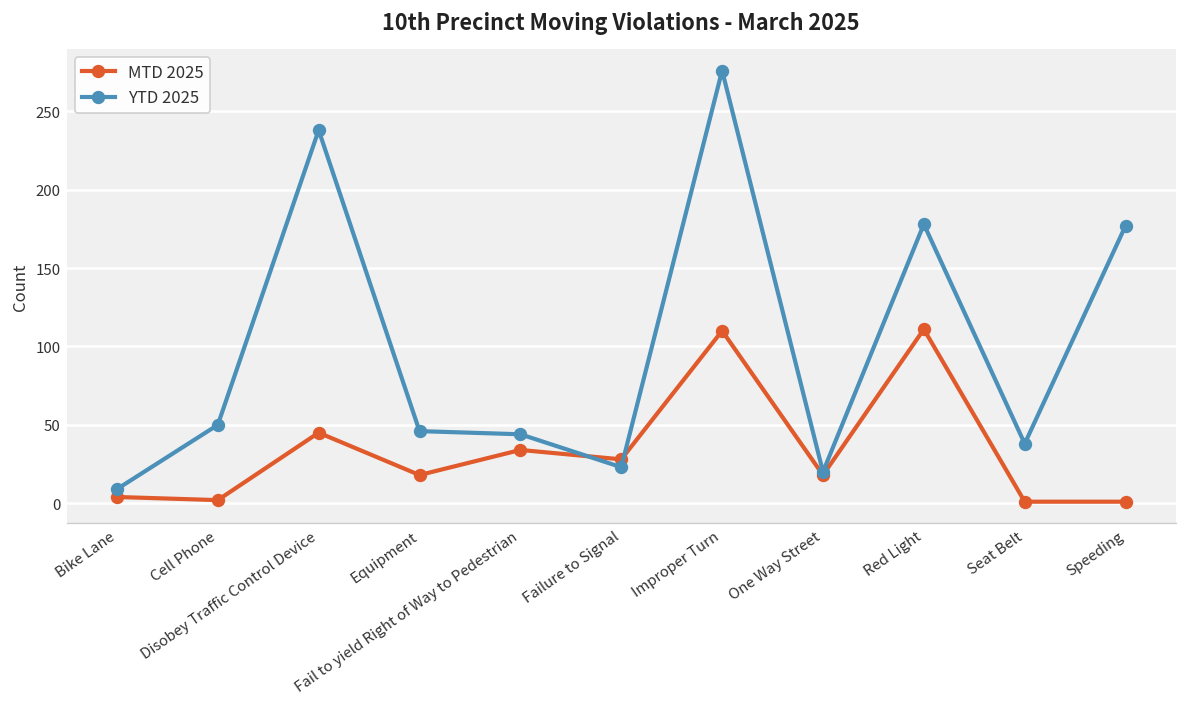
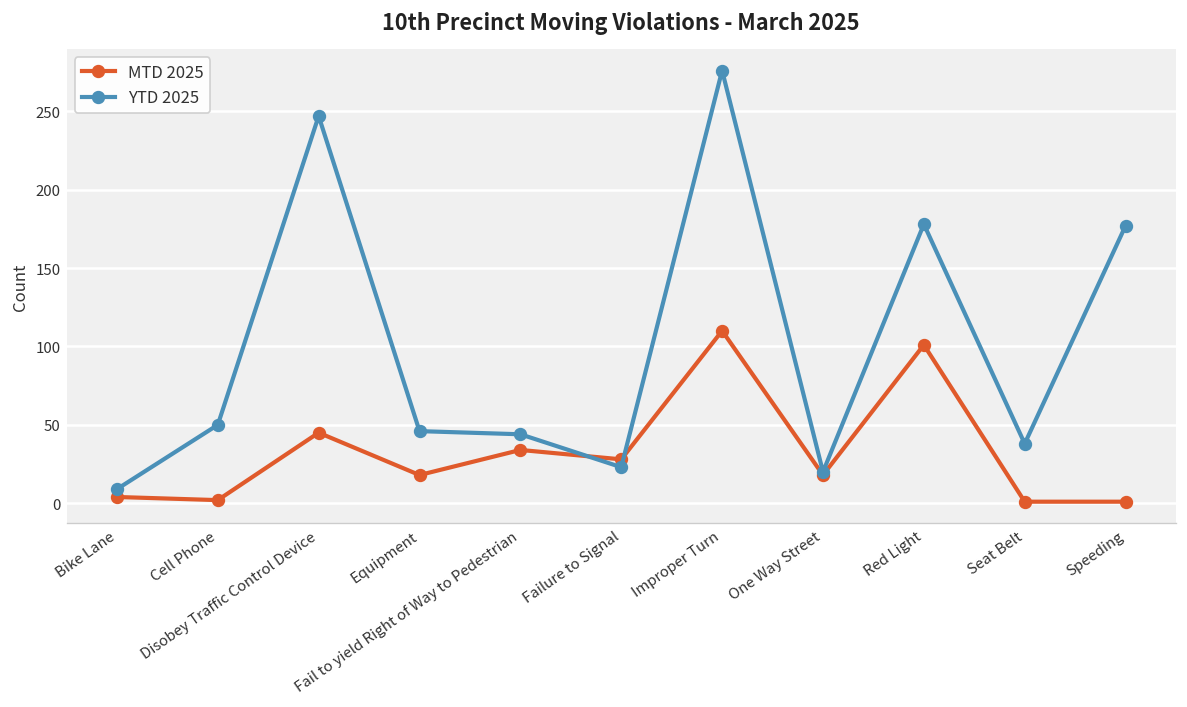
  {
    "MTD 2025": {
      "Bike Lane": 4,
      "Cell Phone": 2,
      "Disobey Traffic Control Device": 45,
      "Equipment": 18,
      "Fail to yield Right of Way to Pedestrian": 34,
      "Failure to Signal": 28,
      "Improper Turn": 110,
      "One Way Street": 18,
-     "Red Light": 111,
+     "Red Light": 101,
      "Seat Belt": 1,
      "Speeding": 1
    },
    "YTD 2025": {
      "Bike Lane": 9,
      "Cell Phone": 50,
-     "Disobey Traffic Control Device": 238,
+     "Disobey Traffic Control Device": 247,
      "Equipment": 46,
      "Fail to yield Right of Way to Pedestrian": 44,
      "Failure to Signal": 23,
      "Improper Turn": 276,
      "One Way Street": 20,
      "Red Light": 178,
      "Seat Belt": 38,
      "Speeding": 177
    }
  }
